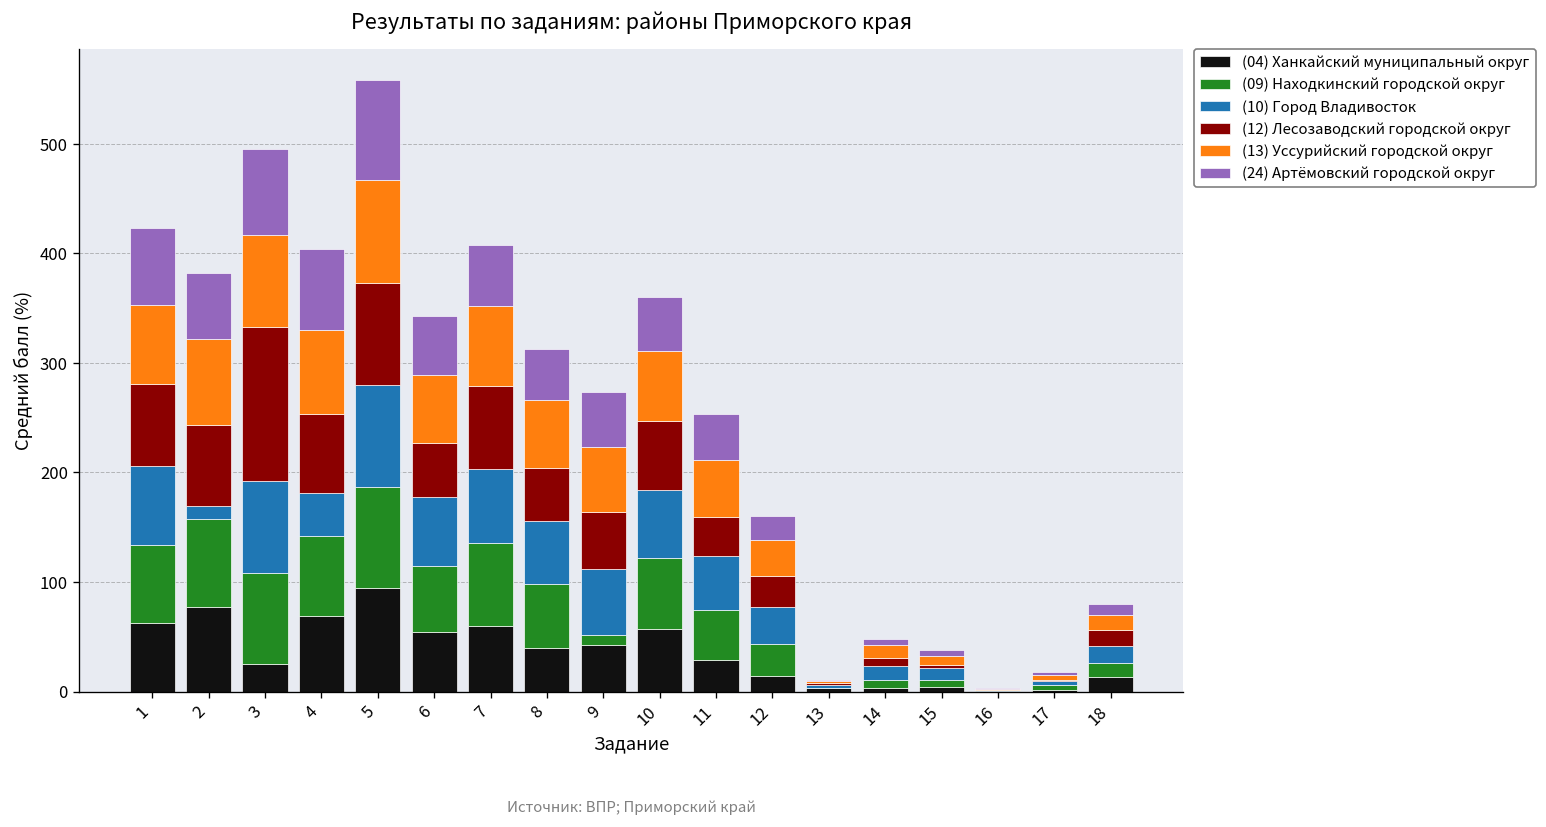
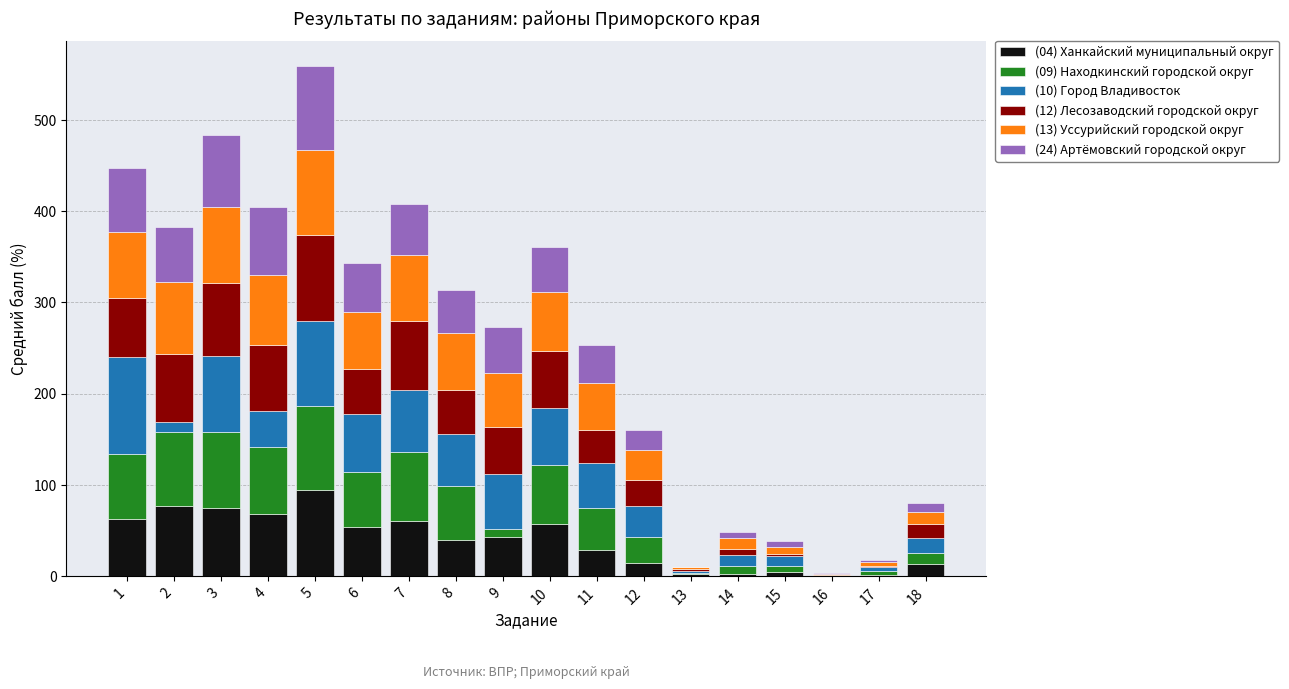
  {
    "(04) Ханкайский муниципальный округ": {
      "1": 60,
      "2": 80,
-     "3": 20,
+     "3": 70,
      "4": 70,
      "5": 90,
      "6": 50,
      "7": 60,
      "8": 40,
      "9": 40,
      "10": 60,
      "11": 30,
      "12": 10,
      "13": 0,
      "14": 0,
      "15": 0,
      "16": 0,
      "18": 10
    },
    "(09) Находкинский городской округ": {
      "1": 70,
      "2": 80,
      "3": 80,
      "4": 70,
      "5": 90,
      "6": 60,
      "7": 80,
      "8": 60,
      "9": 10,
      "10": 60,
      "11": 50,
      "12": 30,
      "14": 10,
      "15": 10,
      "17": 0,
      "18": 10
    },
    "(10) Город Владивосток": {
-     "1": 70,
+     "1": 110,
      "2": 10,
      "3": 80,
      "4": 40,
      "5": 90,
      "6": 60,
      "7": 70,
      "8": 60,
      "9": 60,
      "10": 60,
      "11": 50,
      "12": 30,
      "14": 10,
      "15": 10,
      "17": 0,
      "18": 20
    },
    "(12) Лесозаводский городской округ": {
-     "1": 80,
+     "1": 60,
      "2": 70,
-     "3": 140,
+     "3": 80,
      "4": 70,
      "5": 90,
      "6": 50,
      "7": 80,
      "8": 50,
      "9": 50,
      "10": 60,
      "11": 40,
      "12": 30,
      "14": 10,
      "16": 0,
      "18": 20
    },
    "(13) Уссурийский городской округ": {
      "1": 70,
      "2": 80,
      "3": 80,
      "4": 80,
      "5": 90,
      "6": 60,
      "7": 70,
      "8": 60,
      "9": 60,
      "10": 60,
      "11": 50,
      "12": 30,
      "14": 10,
      "15": 10,
      "17": 0,
      "18": 10
    },
    "(24) Артёмовский городской округ": {
      "1": 70,
      "2": 60,
      "3": 80,
      "4": 70,
      "5": 90,
      "6": 50,
      "7": 60,
      "8": 50,
      "9": 50,
      "10": 50,
      "11": 40,
      "12": 20,
      "14": 10,
      "15": 10,
      "18": 10
    }
  }
